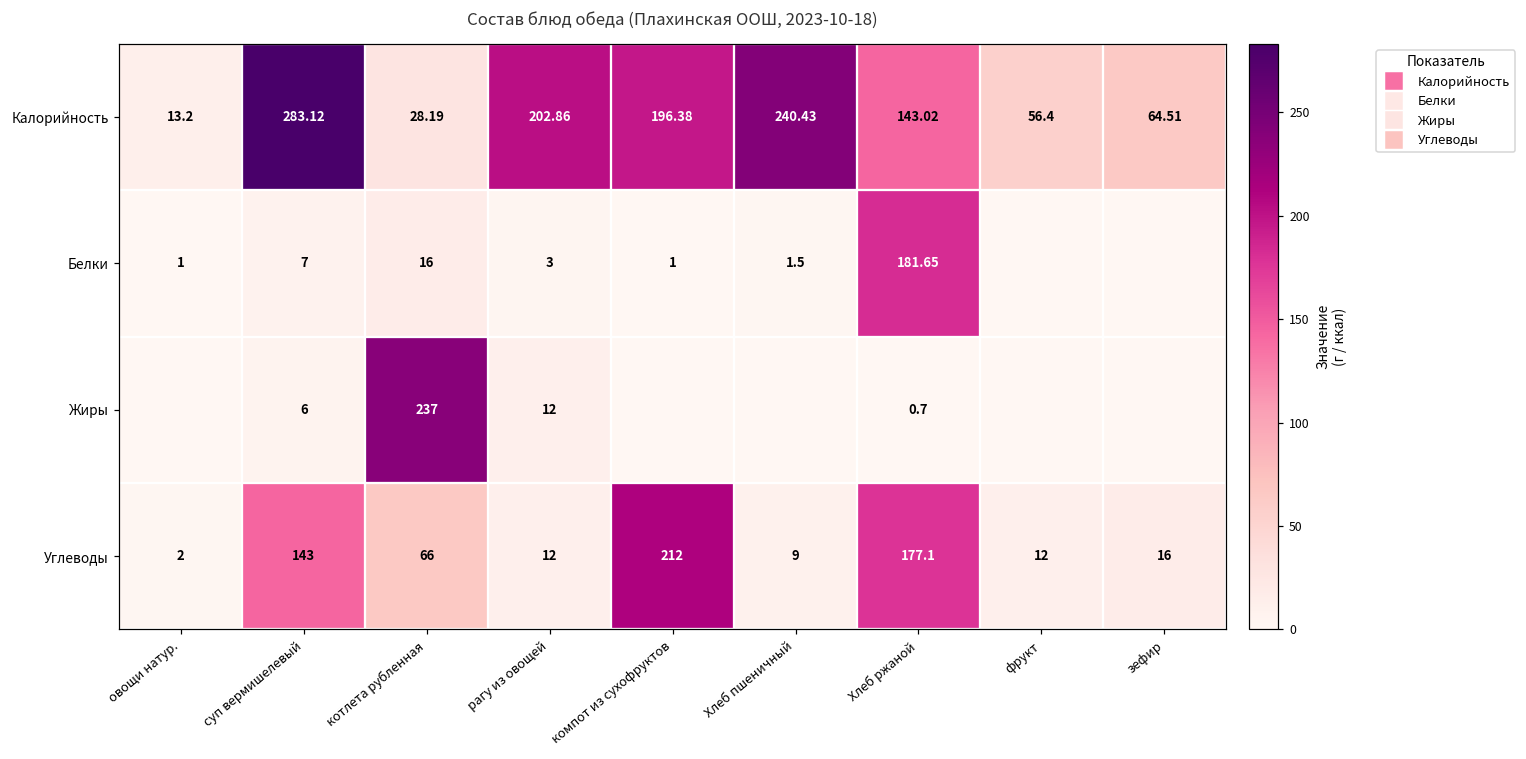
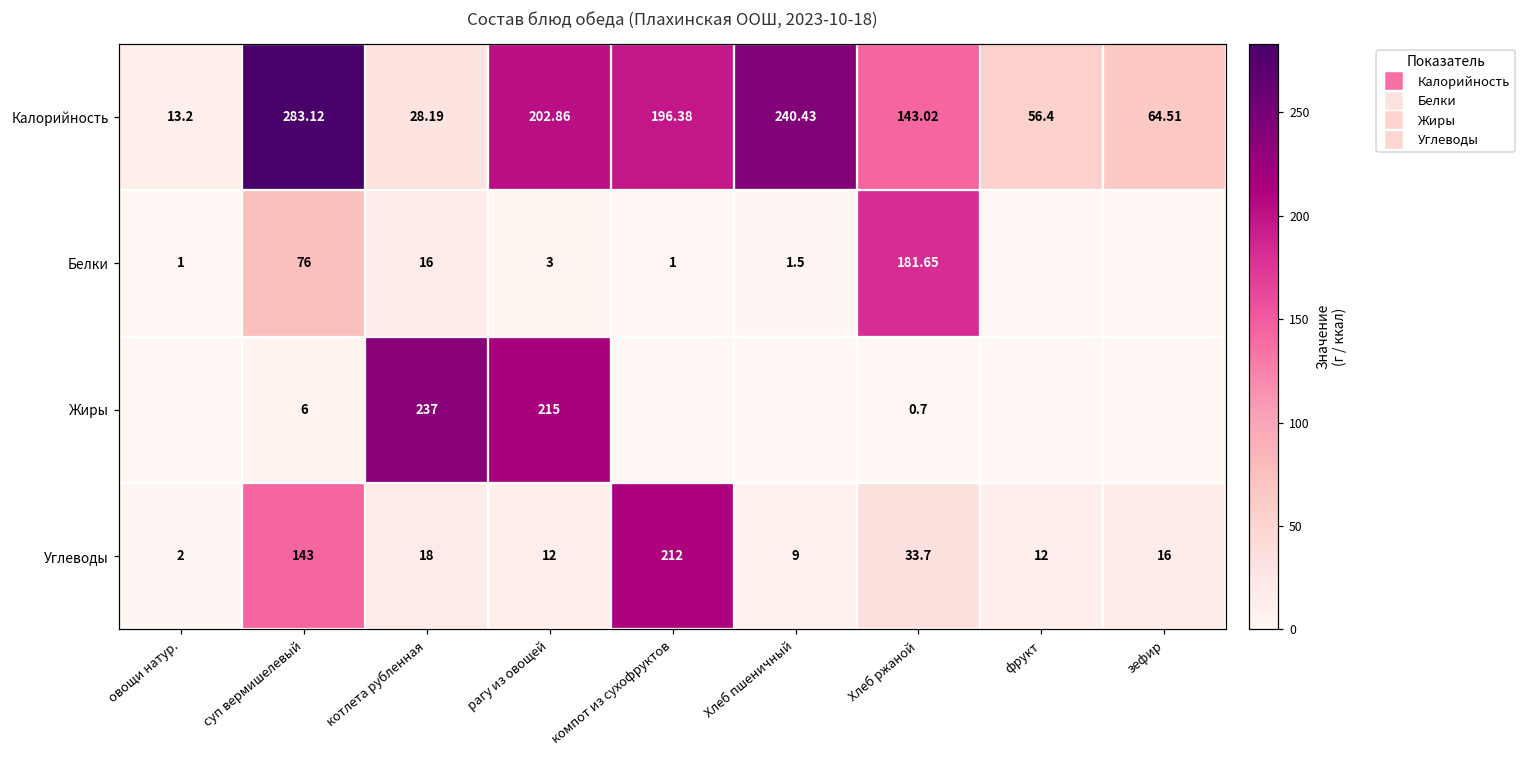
  {
    "Калорийность": {
      "овощи натур.": 13.2,
      "суп вермишелевый": 283.12,
      "котлета рубленная": 28.19,
      "рагу из овощей": 202.86,
      "компот из сухофруктов": 196.38,
      "Хлеб пшеничный": 240.43,
      "Хлеб ржаной": 143.02,
      "фрукт": 56.4,
      "зефир": 64.51
    },
    "Белки": {
      "овощи натур.": 1,
-     "суп вермишелевый": 7,
+     "суп вермишелевый": 76,
      "котлета рубленная": 16,
      "рагу из овощей": 3,
      "компот из сухофруктов": 1,
      "Хлеб пшеничный": 1.5,
      "Хлеб ржаной": 181.65
    },
    "Жиры": {
      "суп вермишелевый": 6,
      "котлета рубленная": 237,
-     "рагу из овощей": 12,
+     "рагу из овощей": 215,
      "Хлеб ржаной": 0.7
    },
    "Углеводы": {
      "овощи натур.": 2,
      "суп вермишелевый": 143,
-     "котлета рубленная": 66,
+     "котлета рубленная": 18,
      "рагу из овощей": 12,
      "компот из сухофруктов": 212,
      "Хлеб пшеничный": 9,
-     "Хлеб ржаной": 177.1,
+     "Хлеб ржаной": 33.7,
      "фрукт": 12,
      "зефир": 16
    }
  }
